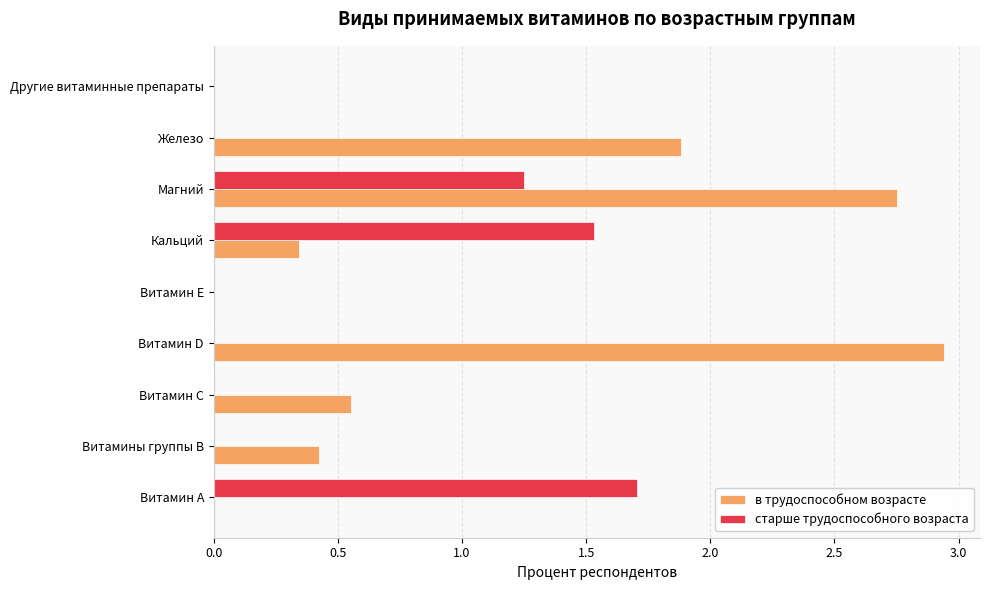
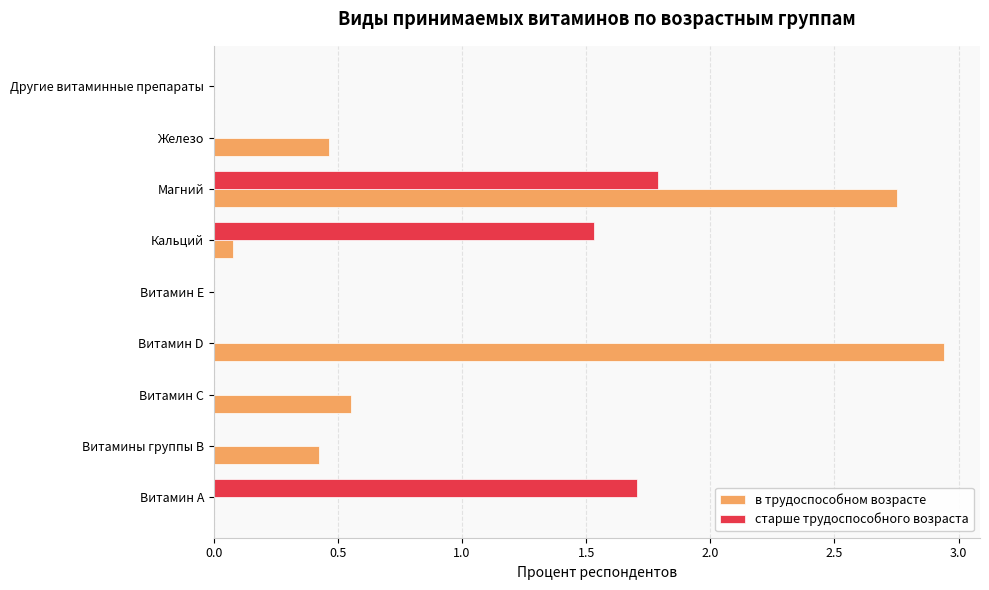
  {
    "в трудоспособном возрасте": {
      "Другие витаминные препараты": 0.00,
-     "Железо": 1.88,
+     "Железо": 0.47,
      "Магний": 2.75,
-     "Кальций": 0.34,
+     "Кальций": 0.08,
      "Витамин Е": 0.00,
      "Витамин D": 2.94,
      "Витамин С": 0.55,
      "Витамины группы В": 0.42,
      "Витамин А": 0.00
    },
    "старше трудоспособного возраста": {
      "Другие витаминные препараты": 0.00,
      "Железо": 0.00,
-     "Магний": 1.25,
+     "Магний": 1.79,
      "Кальций": 1.53,
      "Витамин Е": 0.00,
      "Витамин D": 0.00,
      "Витамин С": 0.00,
      "Витамины группы В": 0.00,
      "Витамин А": 1.71
    }
  }
